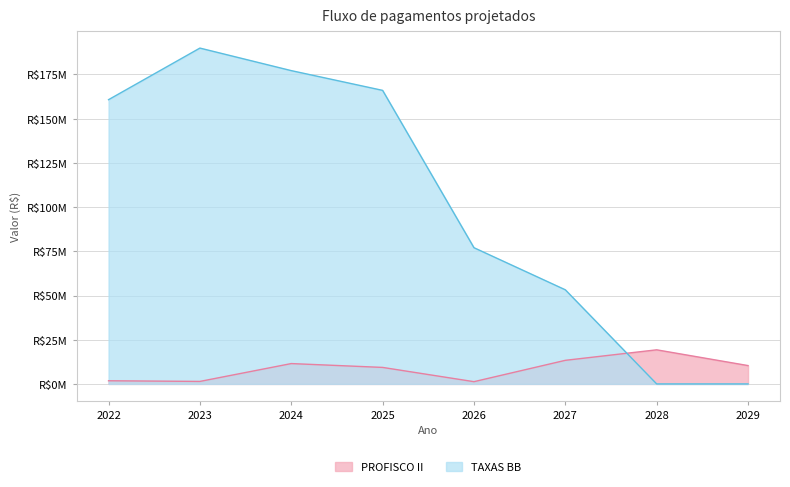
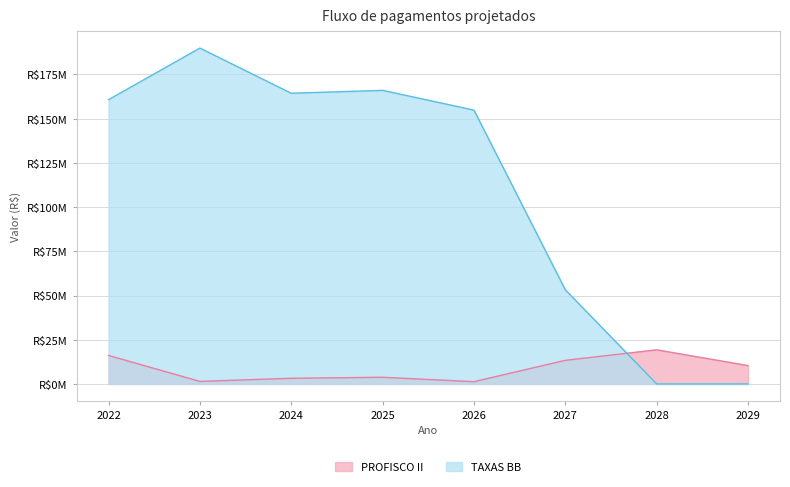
  {
    "PROFISCO II": {
-     "2022": "R$2000000",
+     "2022": "R$16000000",
      "2023": "R$1000000",
-     "2024": "R$12000000",
-     "2025": "R$9000000",
+     "2024": "R$3000000",
+     "2025": "R$4000000",
      "2026": "R$1000000",
      "2027": "R$13000000",
      "2028": "R$19000000",
      "2029": "R$10000000"
    },
    "TAXAS BB": {
      "2022": "R$161000000",
      "2023": "R$190000000",
-     "2024": "R$177000000",
+     "2024": "R$164000000",
      "2025": "R$166000000",
-     "2026": "R$77000000",
+     "2026": "R$155000000",
      "2027": "R$53000000",
      "2028": "R$0",
      "2029": "R$0"
    }
  }
